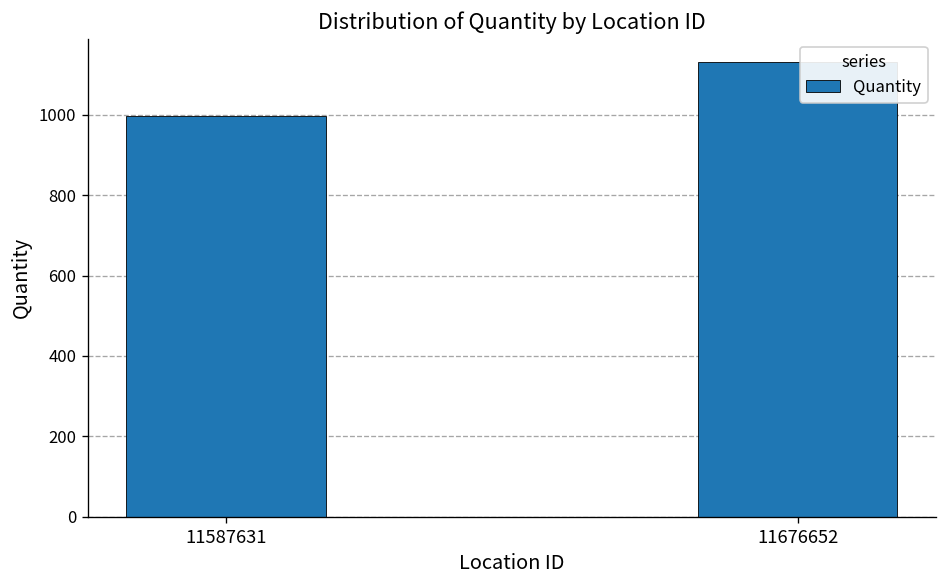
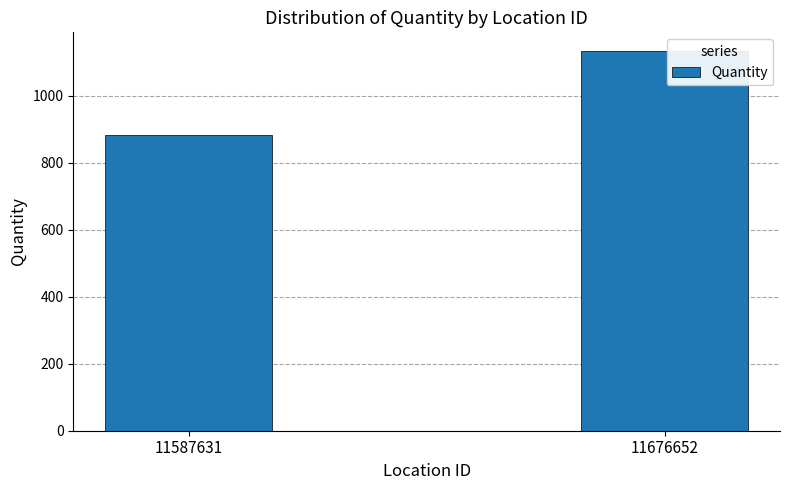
  {
-   "11587631": 1000,
+   "11587631": 880,
    "11676652": 1130
  }
